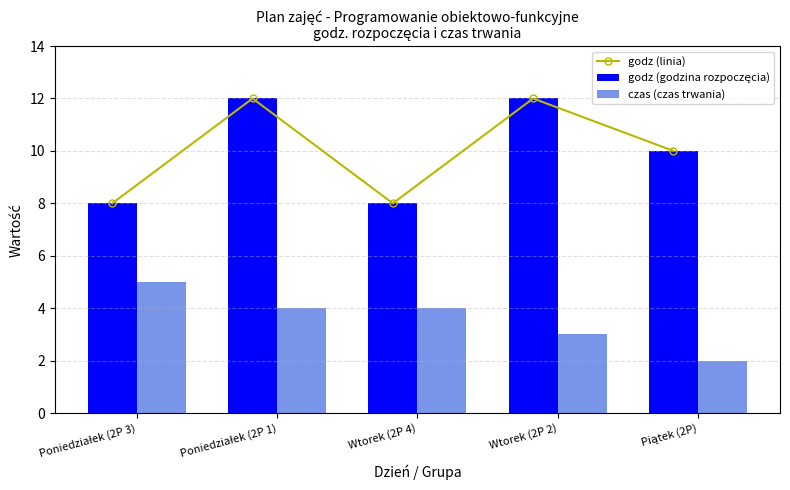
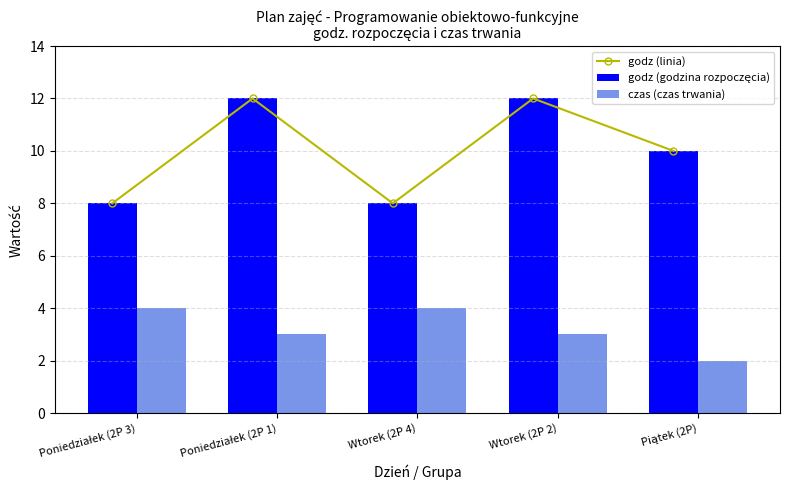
  {
    "godz (godzina rozpoczęcia)": {
      "Poniedziałek (2P 3)": 8,
      "Poniedziałek (2P 1)": 12,
      "Wtorek (2P 4)": 8,
      "Wtorek (2P 2)": 12,
      "Piątek (2P)": 10
    },
    "czas (czas trwania)": {
-     "Poniedziałek (2P 3)": 5,
-     "Poniedziałek (2P 1)": 4,
+     "Poniedziałek (2P 3)": 4,
+     "Poniedziałek (2P 1)": 3,
      "Wtorek (2P 4)": 4,
      "Wtorek (2P 2)": 3,
      "Piątek (2P)": 2
    }
  }
